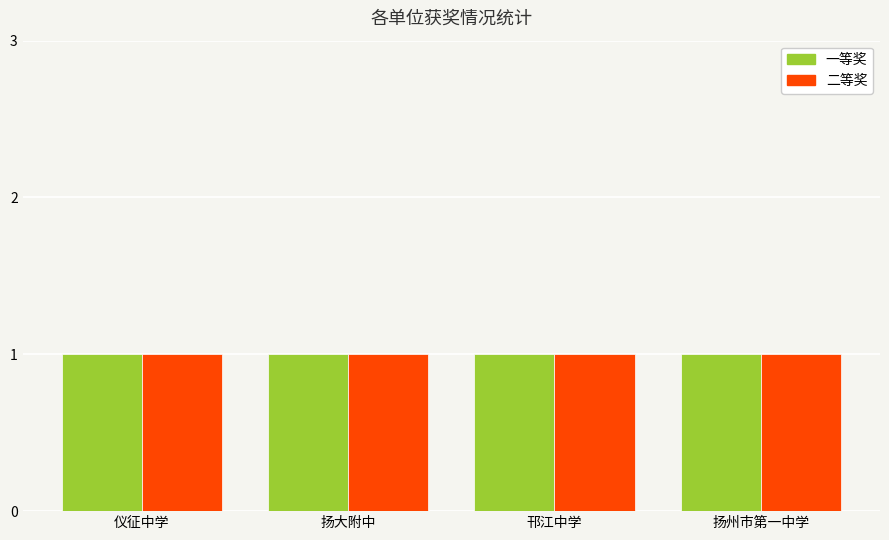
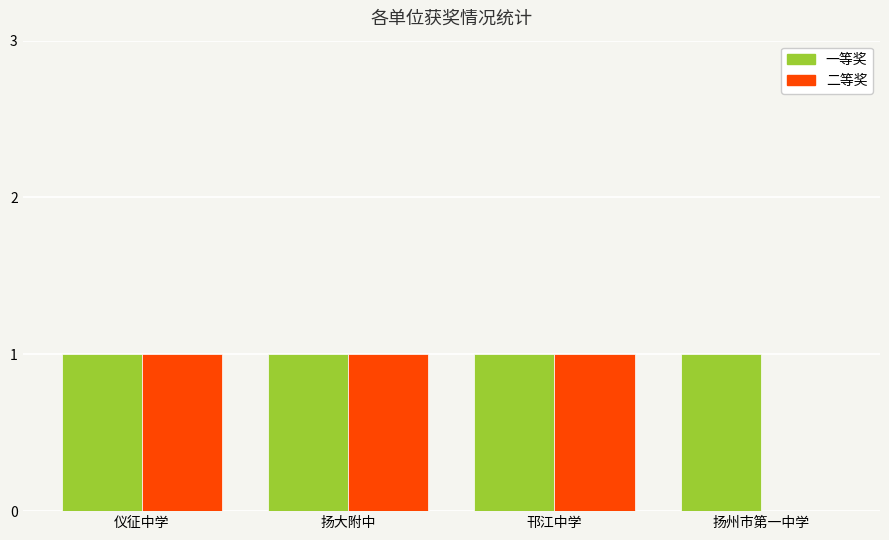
  {
    "一等奖": {
      "仪征中学": 1,
      "扬大附中": 1,
      "邗江中学": 1,
      "扬州市第一中学": 1
    },
    "二等奖": {
      "仪征中学": 1,
      "扬大附中": 1,
      "邗江中学": 1,
-     "扬州市第一中学": 1
+     "扬州市第一中学": 0
    }
  }
